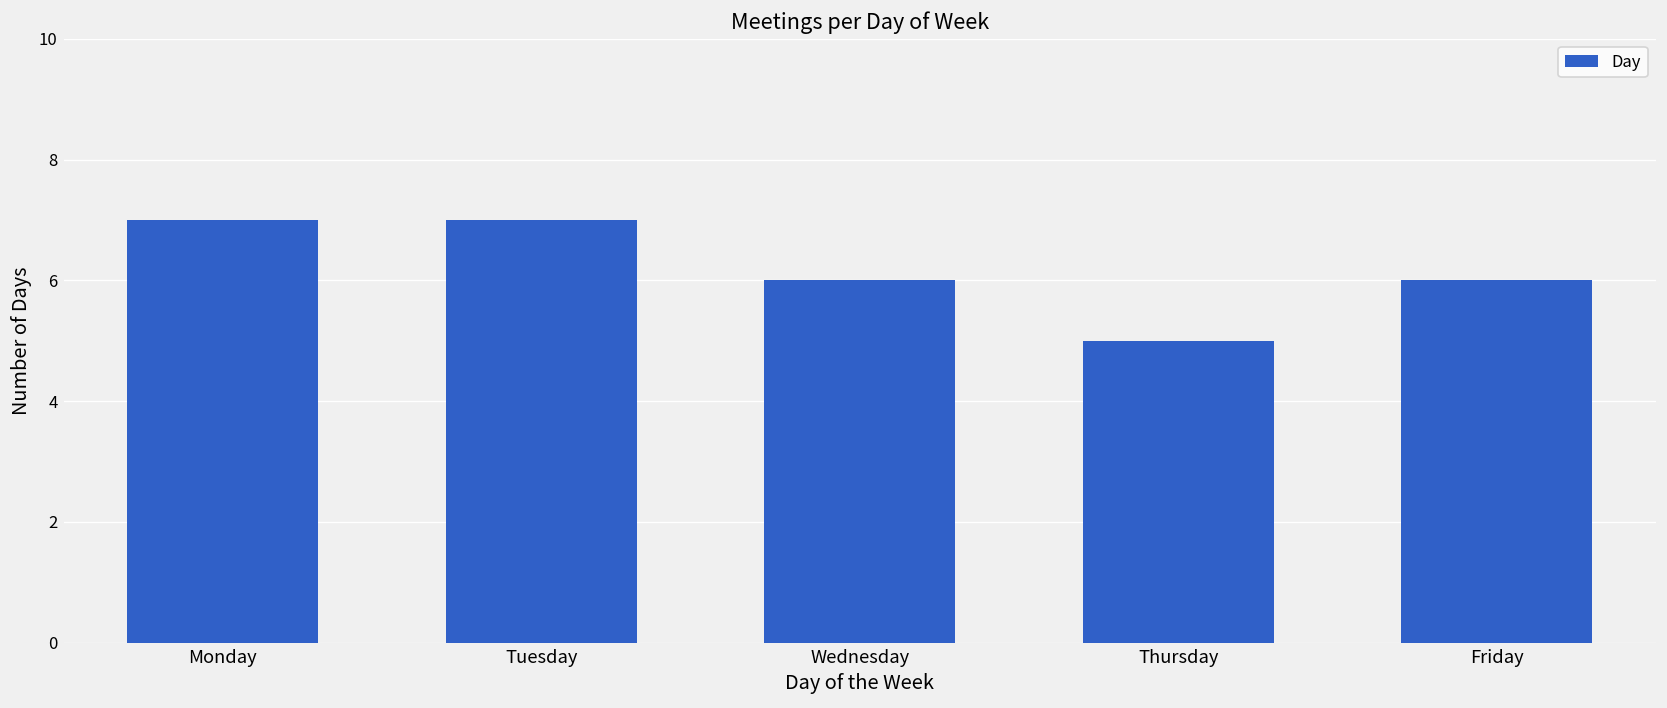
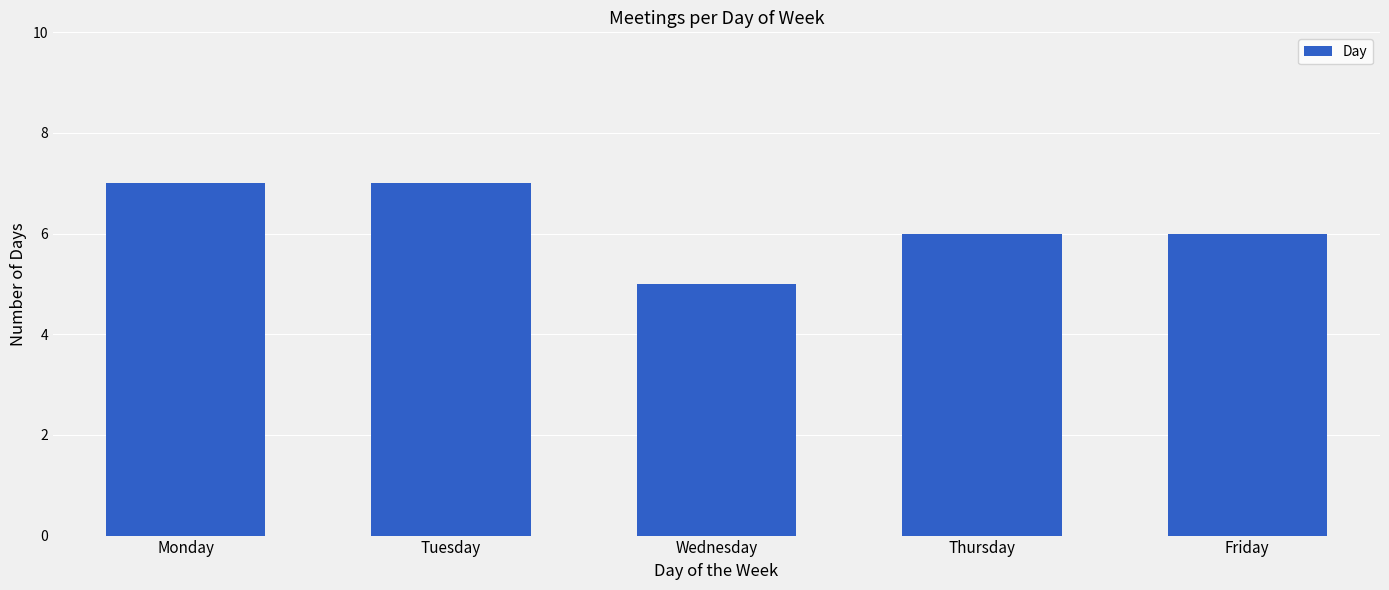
  {
    "Monday": 7,
    "Tuesday": 7,
-   "Wednesday": 6,
-   "Thursday": 5,
+   "Wednesday": 5,
+   "Thursday": 6,
    "Friday": 6
  }
